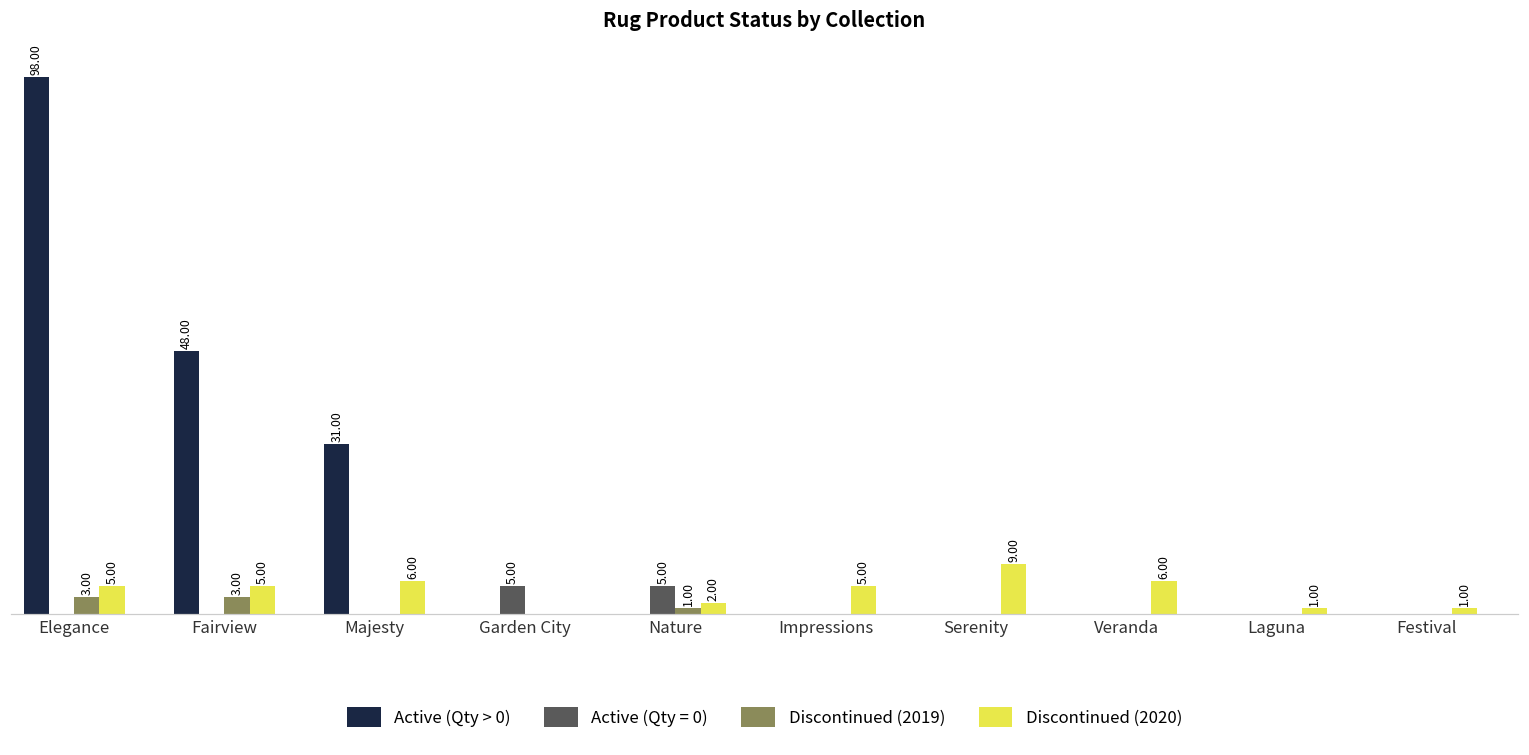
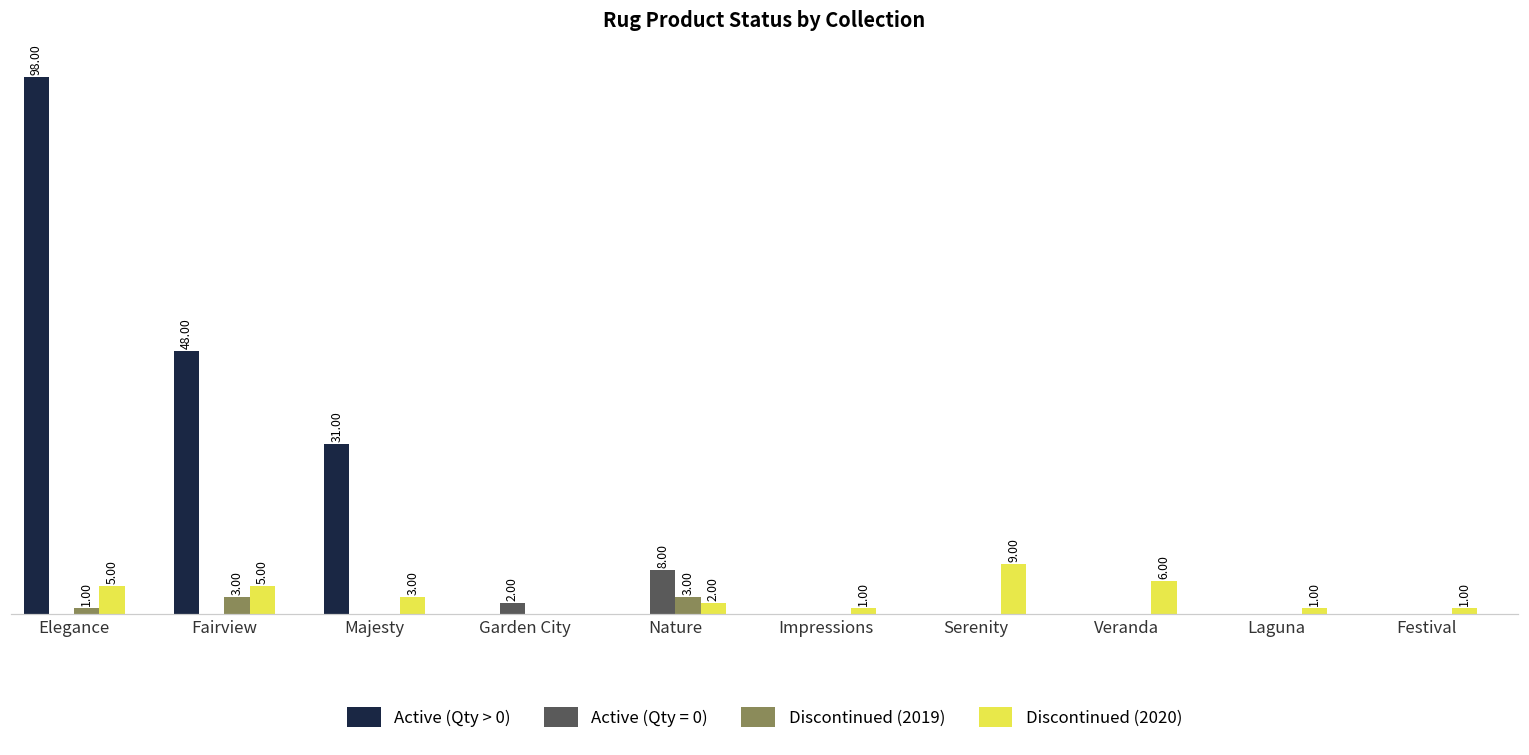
  {
    "Active (Qty > 0)": {
      "Elegance": 98.00,
      "Fairview": 48.00,
      "Majesty": 31.00
    },
    "Active (Qty = 0)": {
-     "Garden City": 5.00,
-     "Nature": 5.00
+     "Garden City": 2.00,
+     "Nature": 8.00
    },
    "Discontinued (2019)": {
-     "Elegance": 3.00,
+     "Elegance": 1.00,
      "Fairview": 3.00,
-     "Nature": 1.00
+     "Nature": 3.00
    },
    "Discontinued (2020)": {
      "Elegance": 5.00,
      "Fairview": 5.00,
-     "Majesty": 6.00,
+     "Majesty": 3.00,
      "Nature": 2.00,
-     "Impressions": 5.00,
+     "Impressions": 1.00,
      "Serenity": 9.00,
      "Veranda": 6.00,
      "Laguna": 1.00,
      "Festival": 1.00
    }
  }
